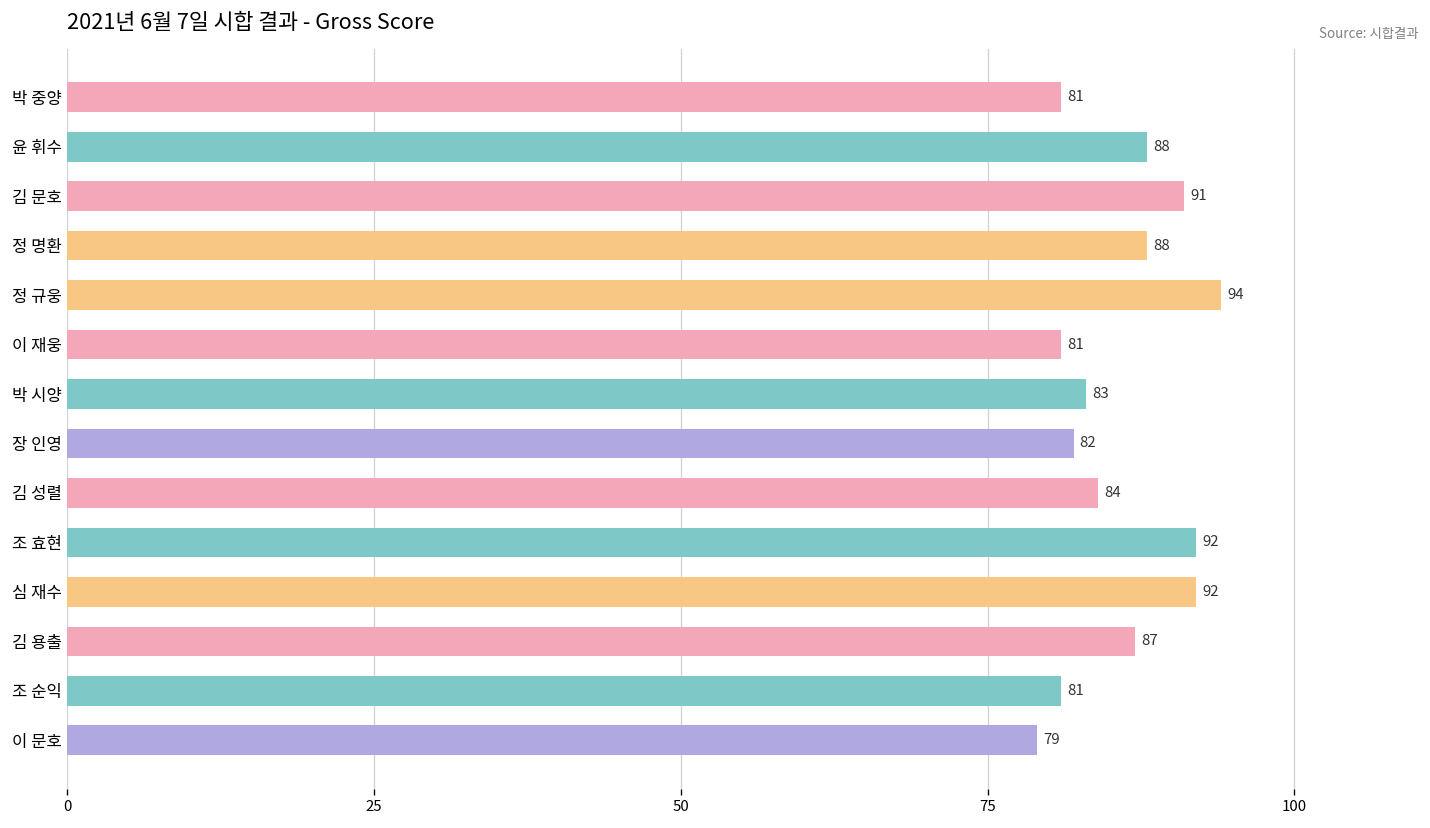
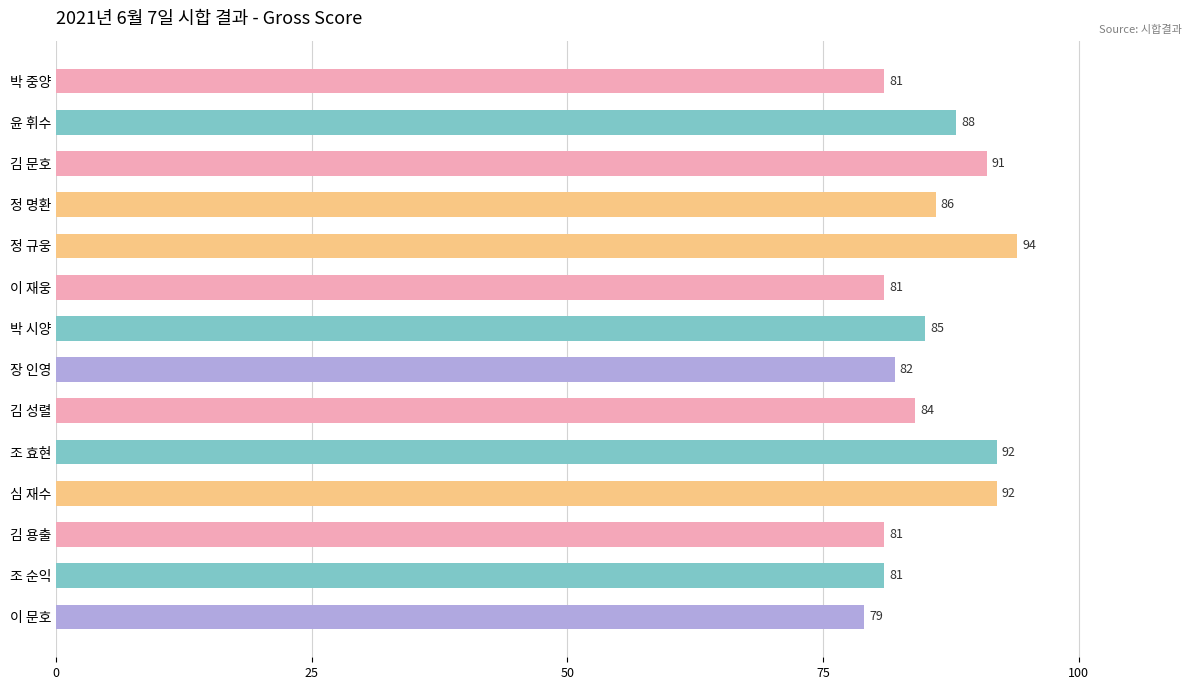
  {
    "박 중양": 81,
    "윤 휘수": 88,
    "김 문호": 91,
-   "정 명환": 88,
+   "정 명환": 86,
    "정 규웅": 94,
    "이 재웅": 81,
-   "박 시양": 83,
+   "박 시양": 85,
    "장 인영": 82,
    "김 성렬": 84,
    "조 효현": 92,
    "심 재수": 92,
-   "김 용출": 87,
+   "김 용출": 81,
    "조 순익": 81,
    "이 문호": 79
  }
